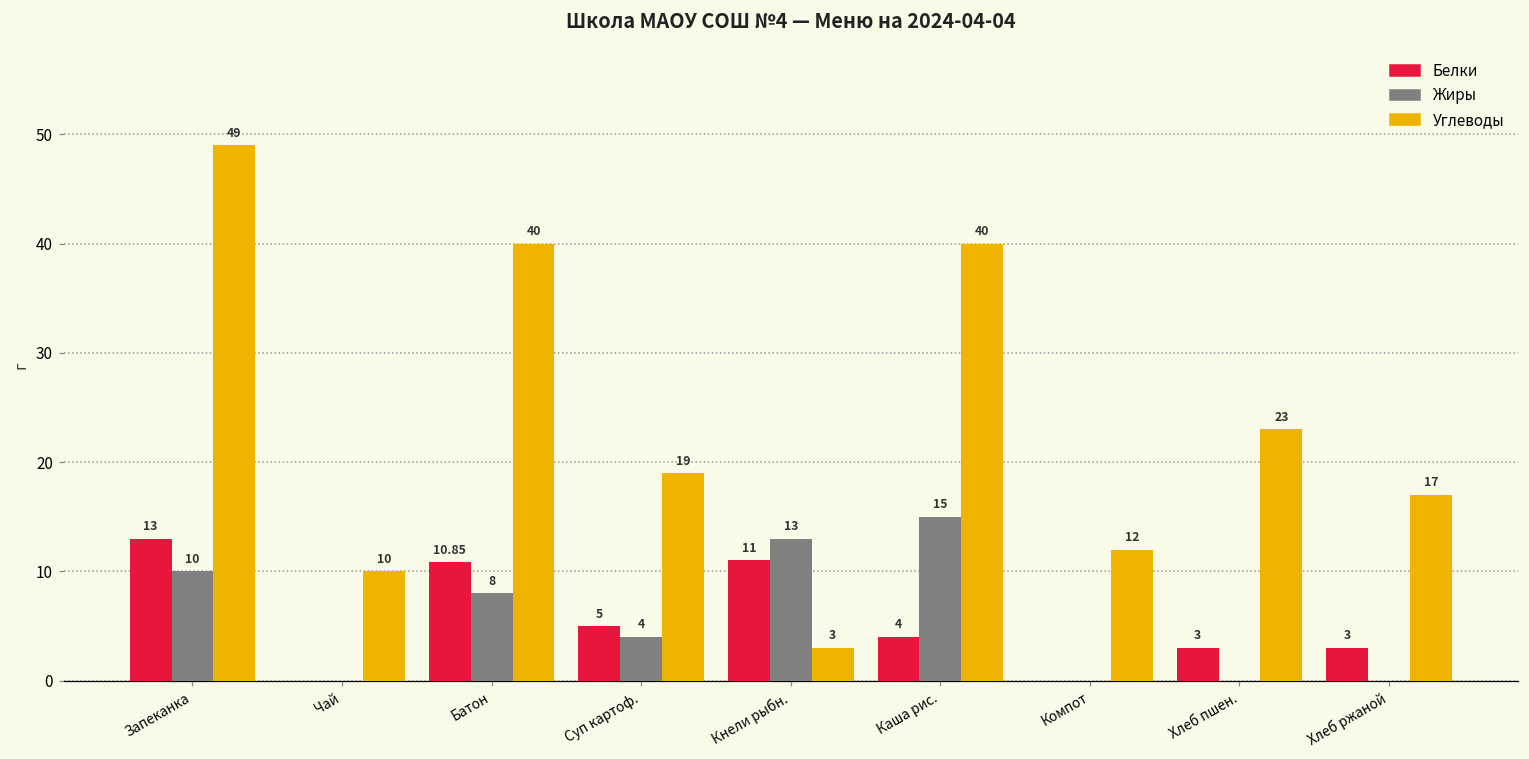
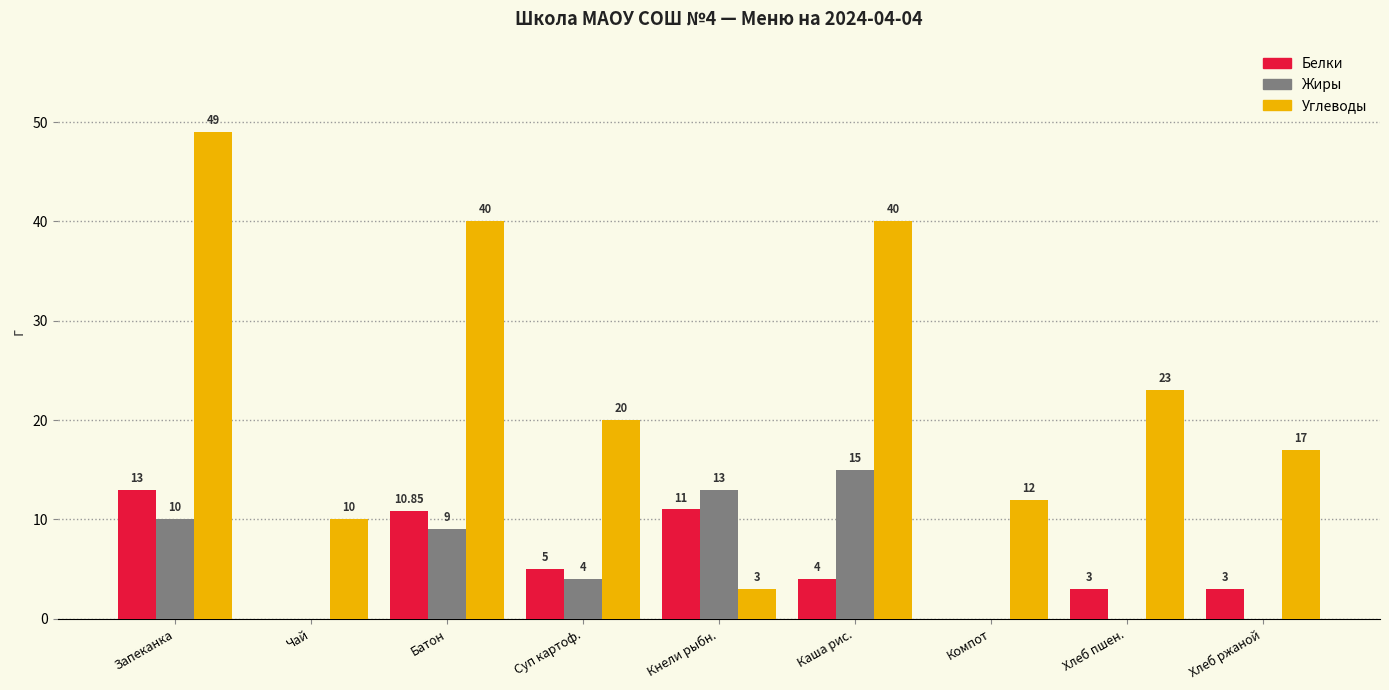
  {
    "Белки": {
      "Запеканка": 13,
      "Батон": 10.85,
      "Суп картоф.": 5,
      "Кнели рыбн.": 11,
      "Каша рис.": 4,
      "Хлеб пшен.": 3,
      "Хлеб ржаной": 3
    },
    "Жиры": {
      "Запеканка": 10,
-     "Батон": 8,
+     "Батон": 9,
      "Суп картоф.": 4,
      "Кнели рыбн.": 13,
      "Каша рис.": 15
    },
    "Углеводы": {
      "Запеканка": 49,
      "Чай": 10,
      "Батон": 40,
-     "Суп картоф.": 19,
+     "Суп картоф.": 20,
      "Кнели рыбн.": 3,
      "Каша рис.": 40,
      "Компот": 12,
      "Хлеб пшен.": 23,
      "Хлеб ржаной": 17
    }
  }
